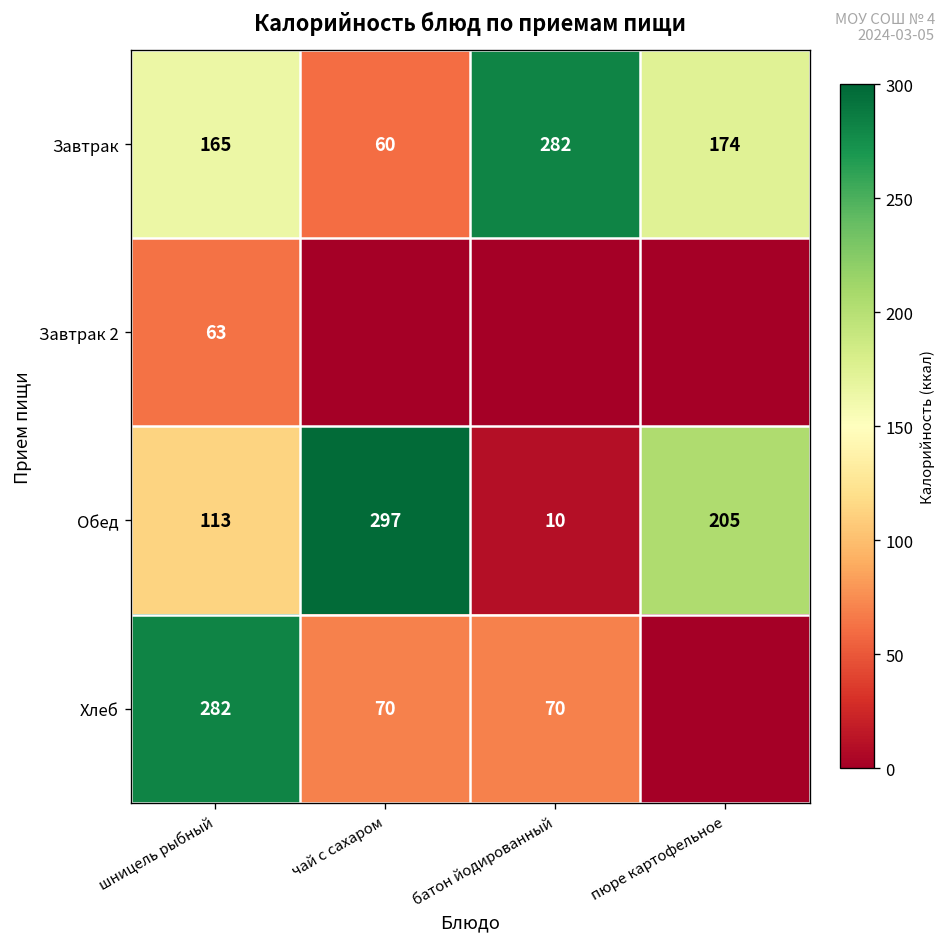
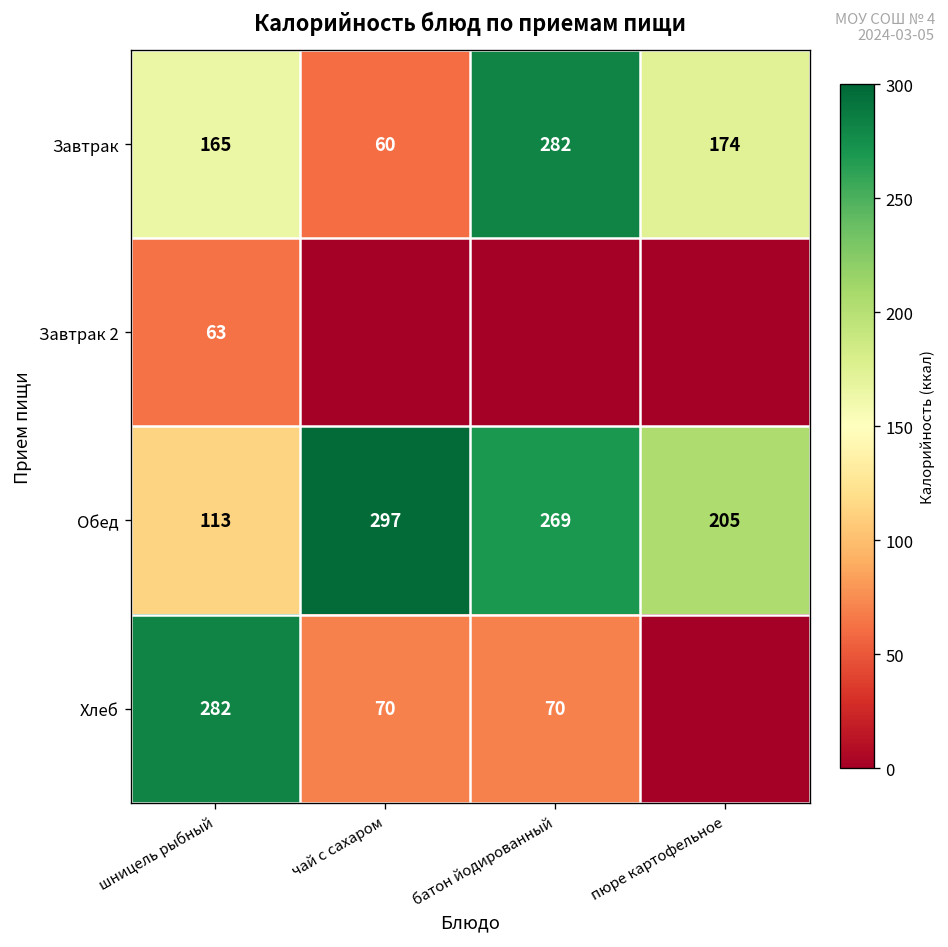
  {
    "Завтрак": {
      "шницель рыбный": 165,
      "чай с сахаром": 60,
      "батон йодированный": 282,
      "пюре картофельное": 174
    },
    "Завтрак 2": {
      "шницель рыбный": 63
    },
    "Обед": {
      "шницель рыбный": 113,
      "чай с сахаром": 297,
-     "батон йодированный": 10,
+     "батон йодированный": 269,
      "пюре картофельное": 205
    },
    "Хлеб": {
      "шницель рыбный": 282,
      "чай с сахаром": 70,
      "батон йодированный": 70
    }
  }
